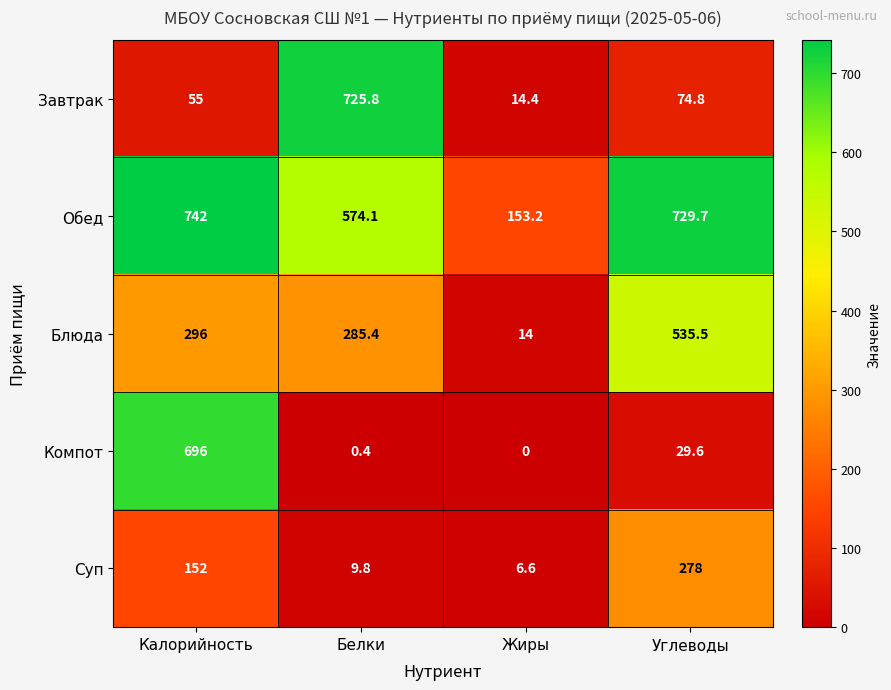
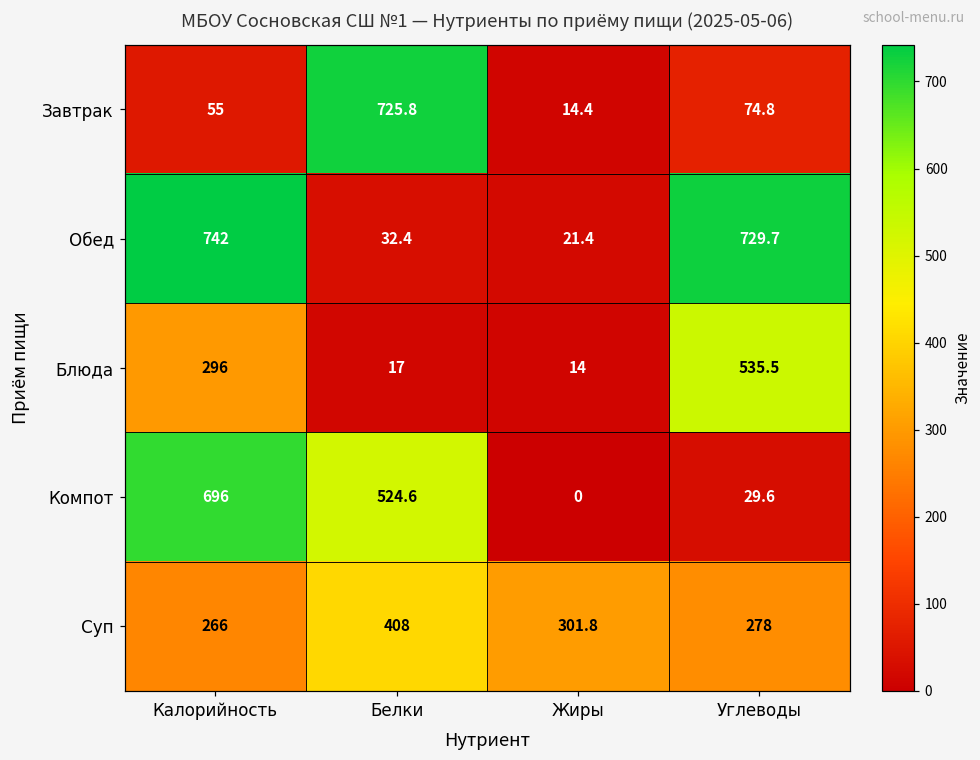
  {
    "Завтрак": {
      "Калорийность": 55,
      "Белки": 725.8,
      "Жиры": 14.4,
      "Углеводы": 74.8
    },
    "Обед": {
      "Калорийность": 742,
-     "Белки": 574.1,
-     "Жиры": 153.2,
+     "Белки": 32.4,
+     "Жиры": 21.4,
      "Углеводы": 729.7
    },
    "Блюда": {
      "Калорийность": 296,
-     "Белки": 285.4,
+     "Белки": 17,
      "Жиры": 14,
      "Углеводы": 535.5
    },
    "Компот": {
      "Калорийность": 696,
-     "Белки": 0.4,
+     "Белки": 524.6,
      "Жиры": 0,
      "Углеводы": 29.6
    },
    "Суп": {
-     "Калорийность": 152,
-     "Белки": 9.8,
-     "Жиры": 6.6,
+     "Калорийность": 266,
+     "Белки": 408,
+     "Жиры": 301.8,
      "Углеводы": 278
    }
  }
